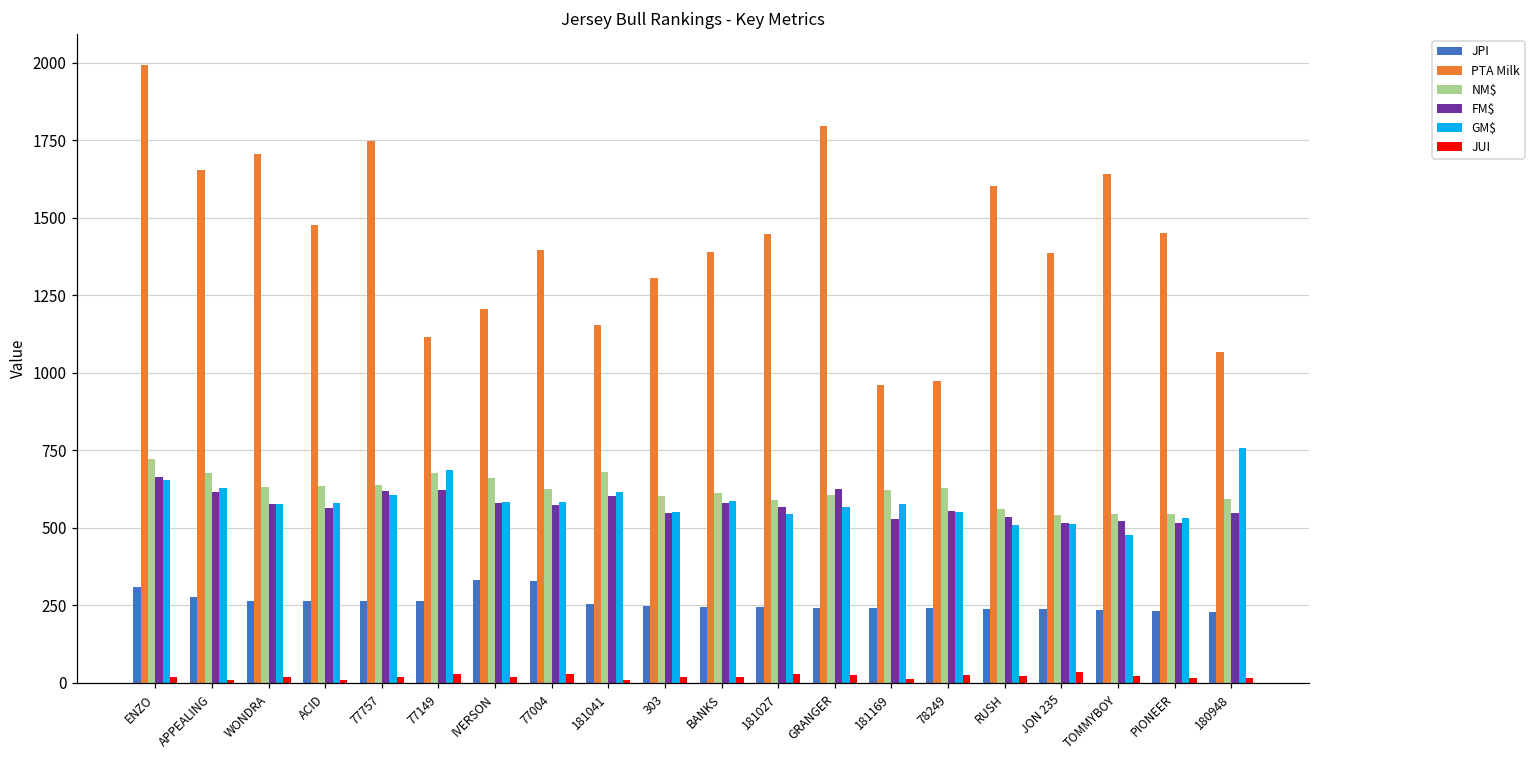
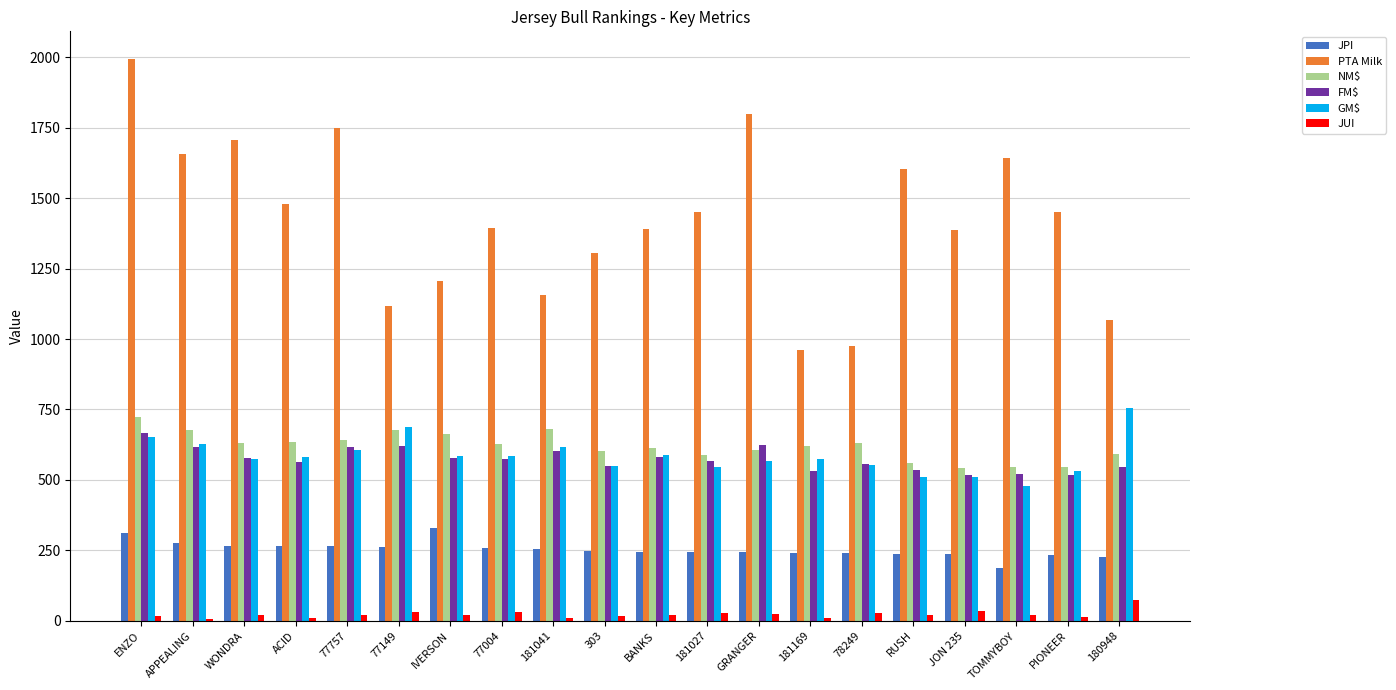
  {
    "JPI": {
      "ENZO": 310,
      "APPEALING": 280,
      "WONDRA": 270,
      "ACID": 270,
      "77757": 260,
      "77149": 260,
      "IVERSON": 330,
-     "77004": 330,
+     "77004": 260,
      "181041": 260,
      "303": 250,
      "BANKS": 240,
      "181027": 240,
      "GRANGER": 240,
      "181169": 240,
      "78249": 240,
      "RUSH": 240,
      "JON 235": 240,
-     "TOMMYBOY": 240,
+     "TOMMYBOY": 190,
      "PIONEER": 230,
      "180948": 230
    },
    "PTA Milk": {
      "ENZO": 1990,
      "APPEALING": 1660,
      "WONDRA": 1710,
      "ACID": 1480,
      "77757": 1750,
      "77149": 1120,
      "IVERSON": 1210,
      "77004": 1400,
      "181041": 1160,
      "303": 1310,
      "BANKS": 1390,
      "181027": 1450,
      "GRANGER": 1800,
      "181169": 960,
      "78249": 980,
      "RUSH": 1600,
      "JON 235": 1390,
      "TOMMYBOY": 1640,
      "PIONEER": 1450,
      "180948": 1070
    },
    "NM$": {
      "ENZO": 720,
      "APPEALING": 680,
      "WONDRA": 630,
      "ACID": 640,
      "77757": 640,
      "77149": 680,
      "IVERSON": 660,
      "77004": 630,
      "181041": 680,
      "303": 600,
      "BANKS": 610,
      "181027": 590,
      "GRANGER": 610,
      "181169": 620,
      "78249": 630,
      "RUSH": 560,
      "JON 235": 540,
      "TOMMYBOY": 550,
      "PIONEER": 550,
      "180948": 590
    },
    "FM$": {
      "ENZO": 670,
      "APPEALING": 620,
      "WONDRA": 580,
      "ACID": 560,
      "77757": 620,
      "77149": 620,
      "IVERSON": 580,
      "77004": 570,
      "181041": 600,
      "303": 550,
      "BANKS": 580,
      "181027": 570,
      "GRANGER": 630,
      "181169": 530,
      "78249": 560,
      "RUSH": 540,
      "JON 235": 520,
      "TOMMYBOY": 520,
      "PIONEER": 520,
      "180948": 550
    },
    "GM$": {
      "ENZO": 650,
      "APPEALING": 630,
      "WONDRA": 580,
      "ACID": 580,
      "77757": 610,
      "77149": 690,
      "IVERSON": 590,
      "77004": 590,
      "181041": 620,
      "303": 550,
      "BANKS": 590,
      "181027": 550,
      "GRANGER": 570,
      "181169": 580,
      "78249": 550,
      "RUSH": 510,
      "JON 235": 510,
      "TOMMYBOY": 480,
      "PIONEER": 530,
      "180948": 760
    },
    "JUI": {
      "ENZO": 20,
      "WONDRA": 20,
      "ACID": 10,
      "77757": 20,
      "77149": 30,
      "IVERSON": 20,
      "77004": 30,
      "181041": 10,
      "303": 20,
      "BANKS": 20,
      "181027": 30,
      "GRANGER": 30,
      "181169": 10,
      "78249": 30,
      "RUSH": 20,
      "JON 235": 30,
      "TOMMYBOY": 20,
      "PIONEER": 10,
-     "180948": 20
+     "180948": 80
    }
  }
